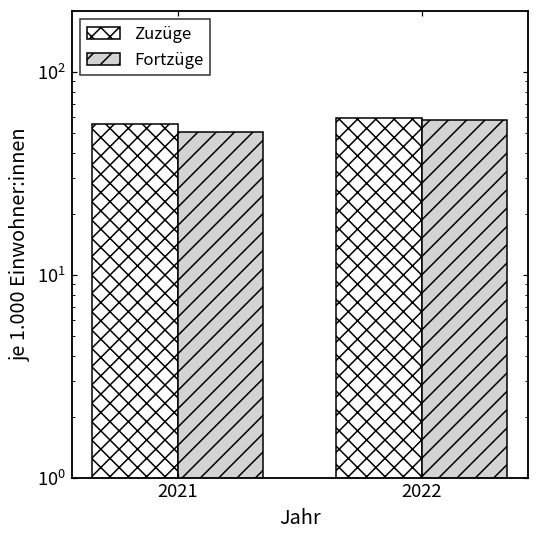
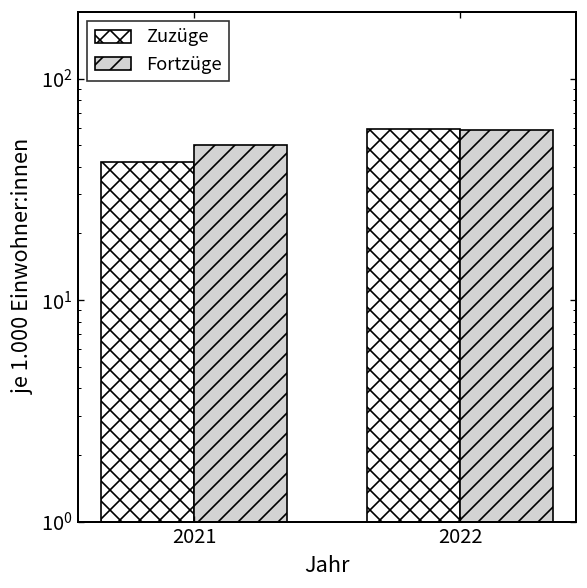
  {
    "Zuzüge": {
-     "2021": 56,
+     "2021": 42,
      "2022": 60
    },
    "Fortzüge": {
      "2021": 50,
      "2022": 58
    }
  }
